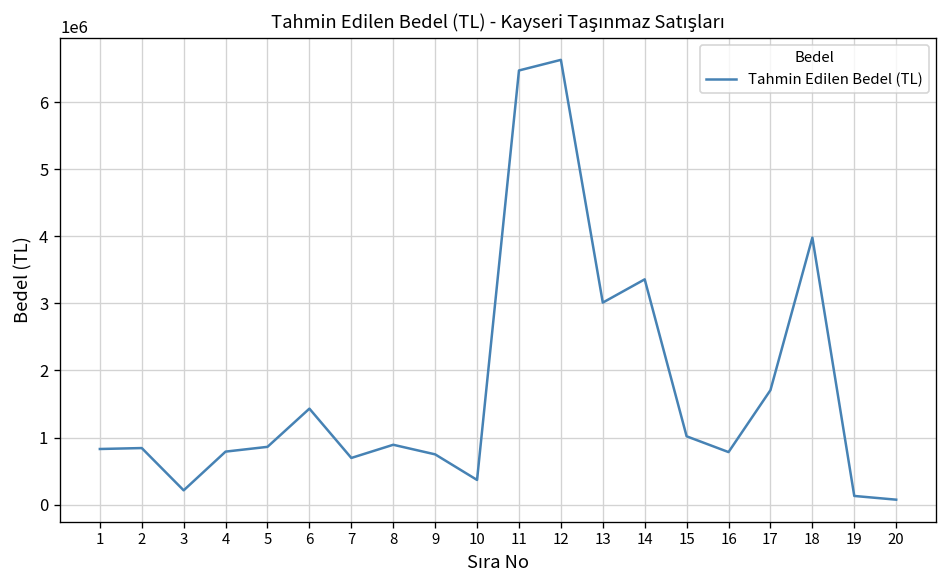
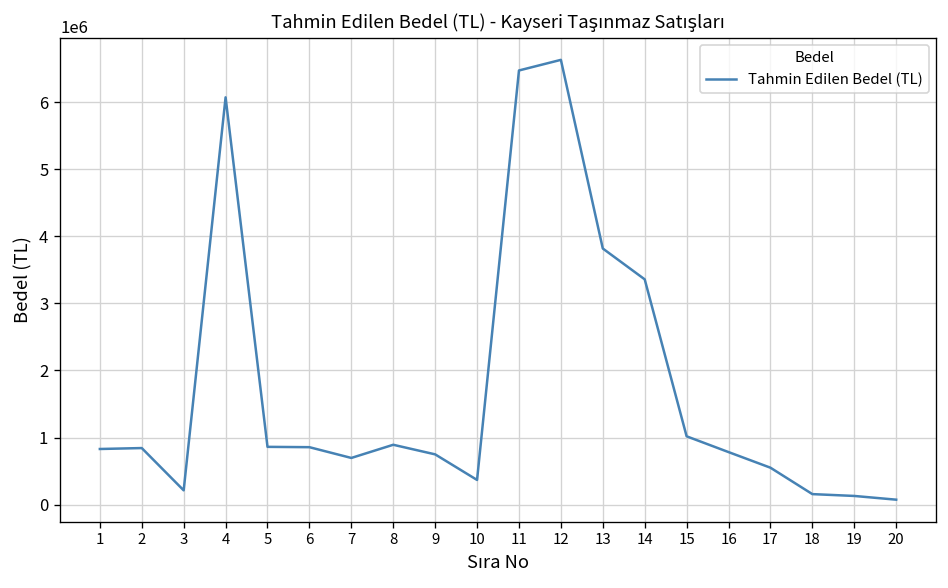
  {
    "1": 800000,
    "2": 800000,
    "3": 200000,
-   "4": 800000,
+   "4": 6100000,
    "5": 900000,
-   "6": 1400000,
+   "6": 900000,
    "7": 700000,
    "8": 900000,
    "9": 800000,
    "10": 400000,
    "11": 6500000,
    "12": 6600000,
-   "13": 3000000,
+   "13": 3800000,
    "14": 3400000,
    "15": 1000000,
    "16": 800000,
-   "17": 1700000,
-   "18": 4000000,
+   "17": 600000,
+   "18": 200000,
    "19": 100000,
    "20": 100000
  }
